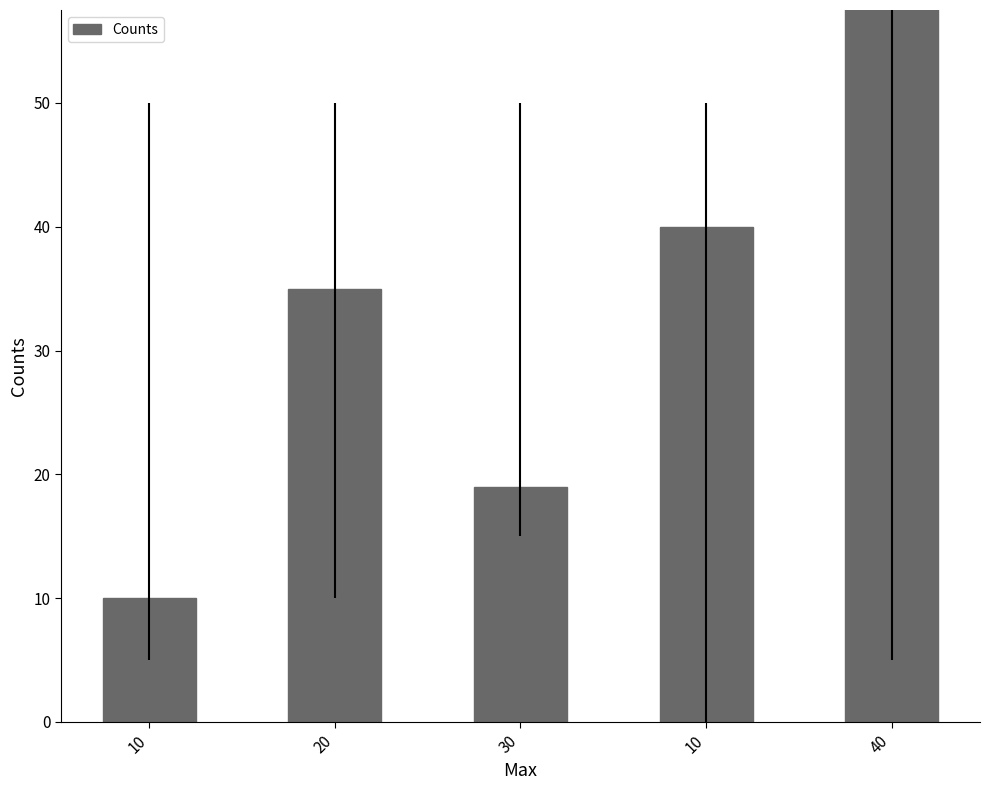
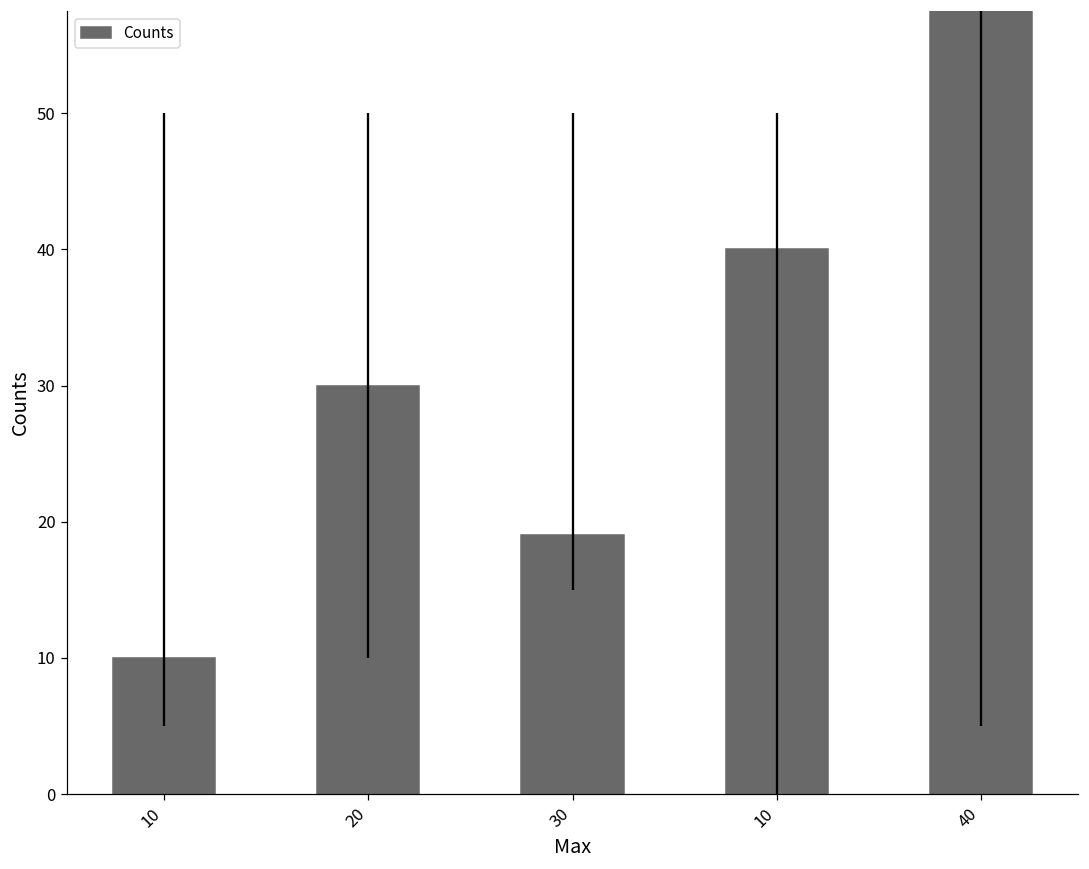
  {
-   "20": 35,
+   "20": 30,
    "30": 19
  }
